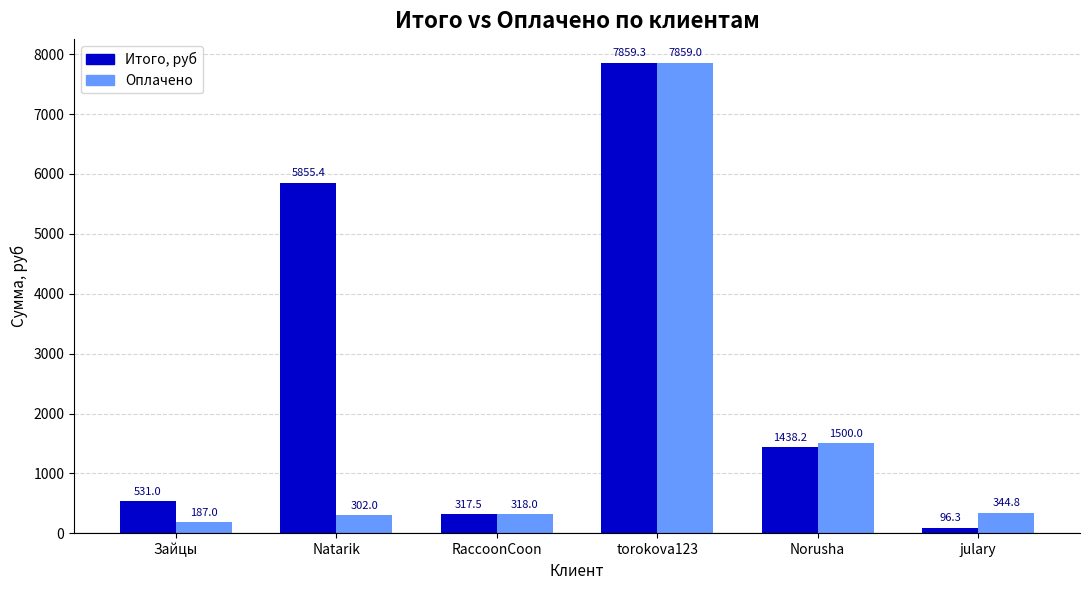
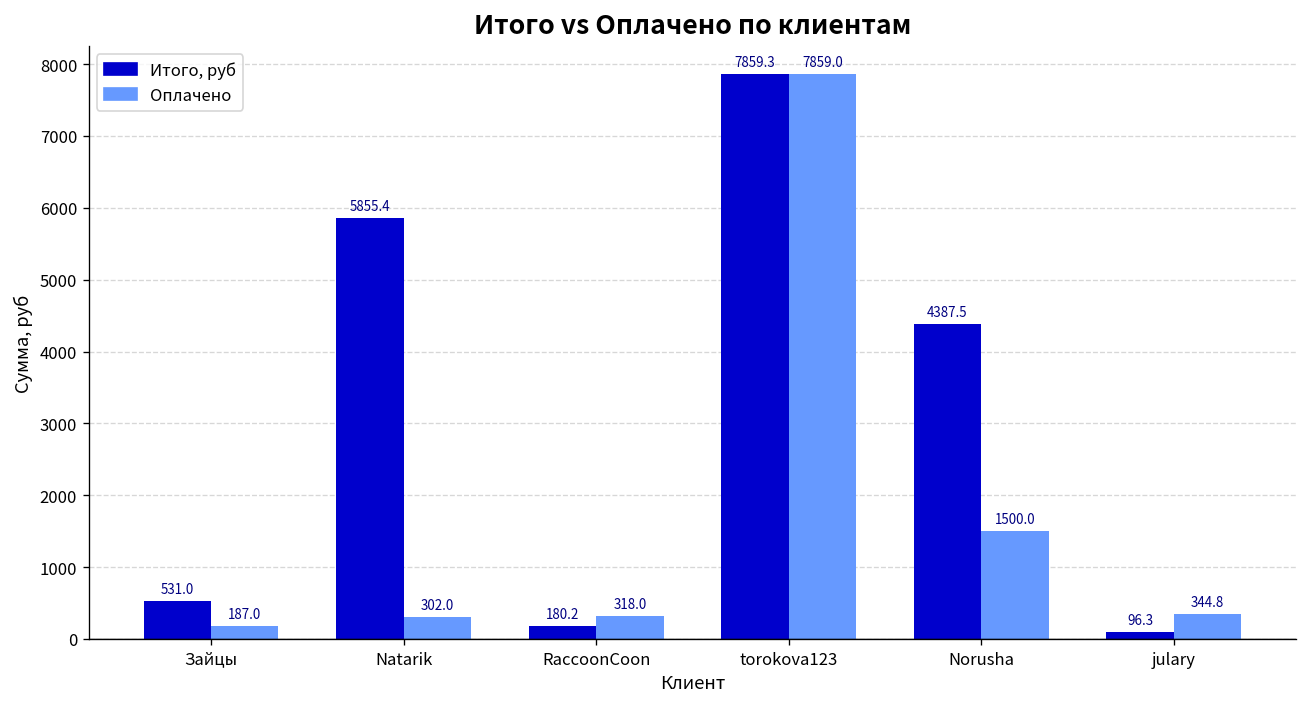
  {
    "Итого, руб": {
      "Зайцы": 531.0,
      "Natarik": 5855.4,
-     "RaccoonCoon": 317.5,
+     "RaccoonCoon": 180.2,
      "torokova123": 7859.3,
-     "Norusha": 1438.2,
+     "Norusha": 4387.5,
      "julary": 96.3
    },
    "Оплачено": {
      "Зайцы": 187.0,
      "Natarik": 302.0,
      "RaccoonCoon": 318.0,
      "torokova123": 7859.0,
      "Norusha": 1500.0,
      "julary": 344.8
    }
  }
